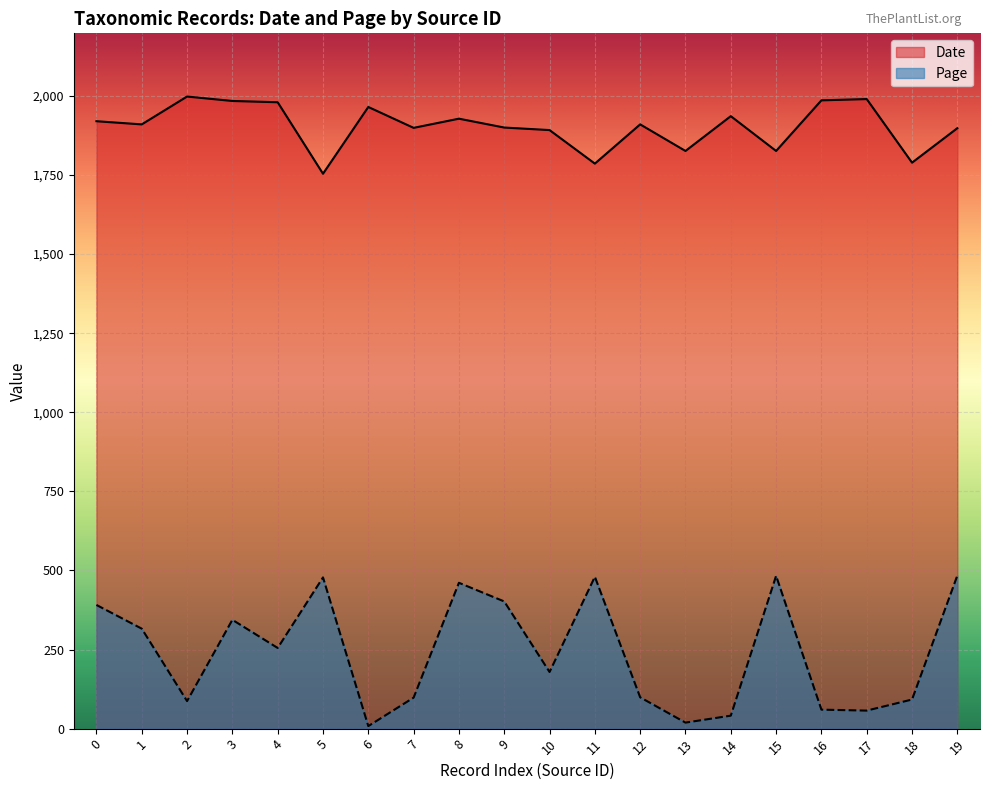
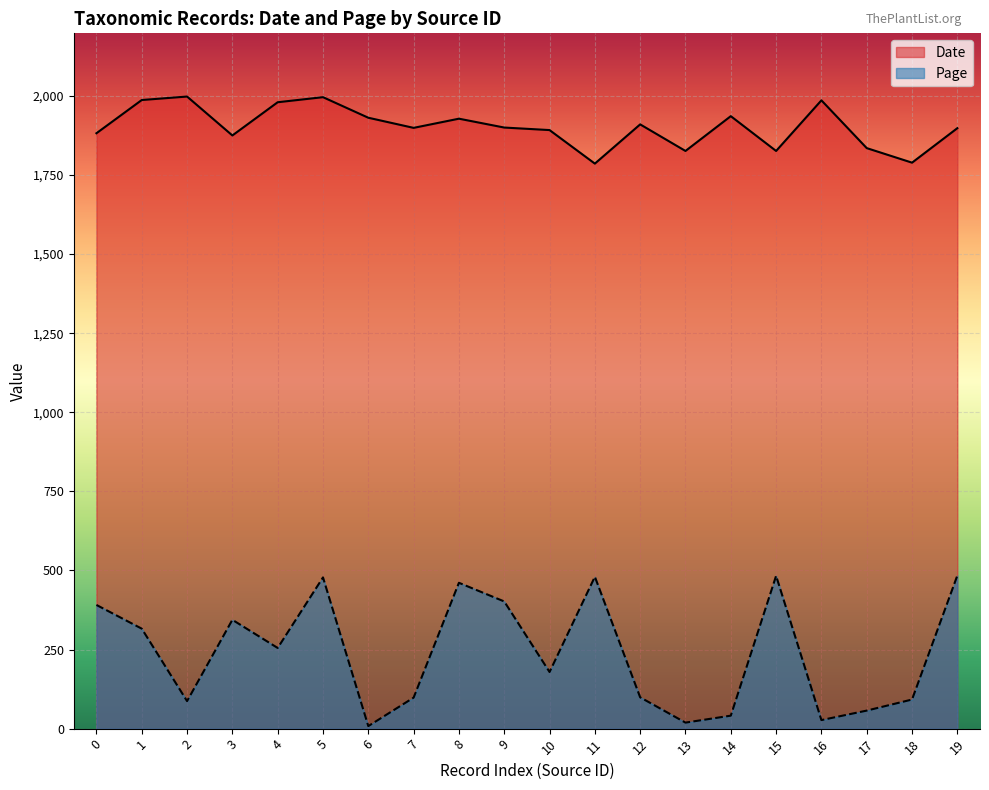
  {
    "Date": {
-     "0": "1,920",
-     "1": "1,910",
+     "0": "1,880",
+     "1": "1,990",
      "2": "2,000",
-     "3": "1,980",
+     "3": "1,880",
      "4": "1,980",
-     "5": "1,750",
-     "6": "1,970",
+     "5": "2,000",
+     "6": "1,930",
      "7": "1,900",
      "8": "1,930",
      "9": "1,900",
      "10": "1,890",
      "11": "1,790",
      "12": "1,910",
      "13": "1,830",
      "14": "1,940",
      "15": "1,830",
      "16": "1,990",
-     "17": "1,990",
+     "17": "1,840",
      "18": "1,790",
      "19": "1,900"
    },
    "Page": {
      "0": "390",
      "1": "320",
      "2": "90",
      "3": "340",
      "4": "260",
      "5": "480",
      "6": "10",
      "7": "100",
      "8": "460",
      "9": "400",
      "10": "180",
      "11": "480",
      "12": "100",
      "13": "20",
      "14": "40",
      "15": "480",
-     "16": "60",
+     "16": "30",
      "17": "60",
      "18": "90",
      "19": "480"
    }
  }
